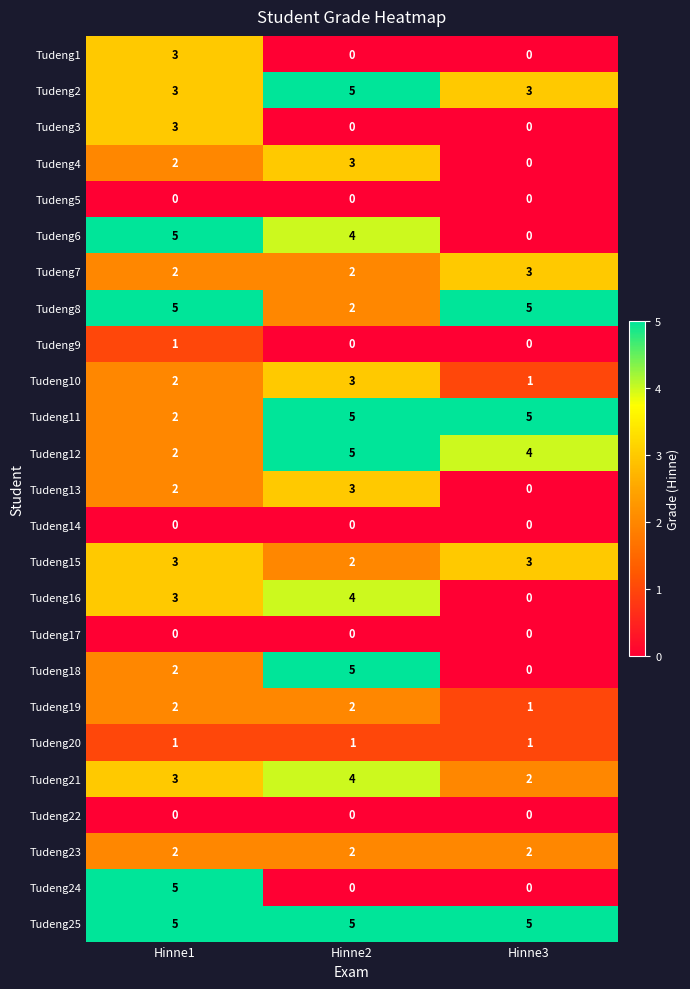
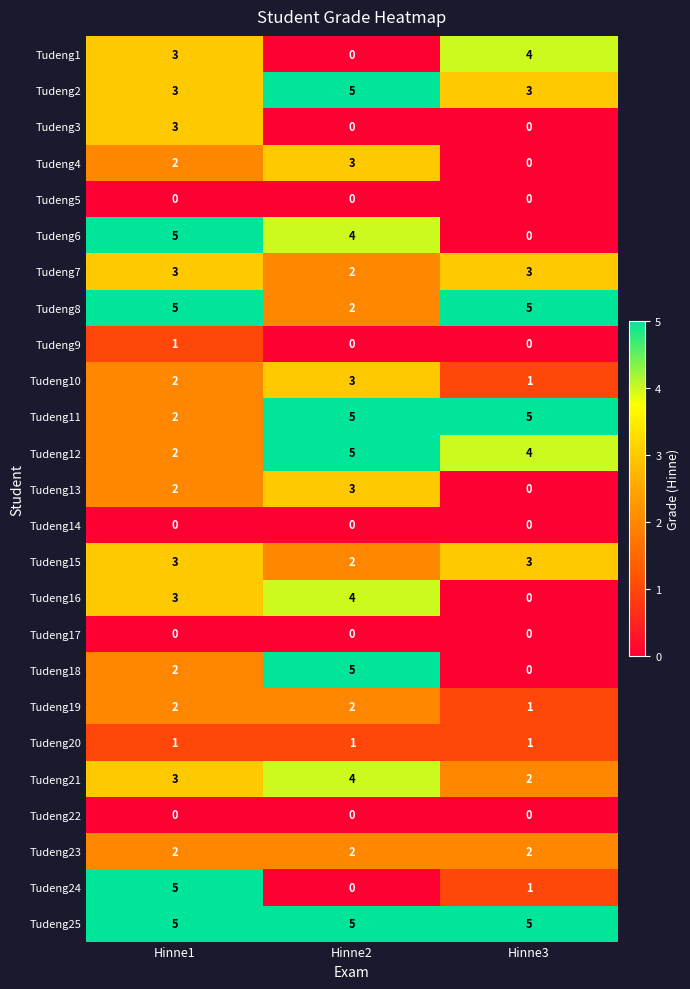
  {
    "Tudeng1": {
      "Hinne1": 3,
      "Hinne2": 0,
-     "Hinne3": 0
+     "Hinne3": 4
    },
    "Tudeng2": {
      "Hinne1": 3,
      "Hinne2": 5,
      "Hinne3": 3
    },
    "Tudeng3": {
      "Hinne1": 3,
      "Hinne2": 0,
      "Hinne3": 0
    },
    "Tudeng4": {
      "Hinne1": 2,
      "Hinne2": 3,
      "Hinne3": 0
    },
    "Tudeng5": {
      "Hinne1": 0,
      "Hinne2": 0,
      "Hinne3": 0
    },
    "Tudeng6": {
      "Hinne1": 5,
      "Hinne2": 4,
      "Hinne3": 0
    },
    "Tudeng7": {
-     "Hinne1": 2,
+     "Hinne1": 3,
      "Hinne2": 2,
      "Hinne3": 3
    },
    "Tudeng8": {
      "Hinne1": 5,
      "Hinne2": 2,
      "Hinne3": 5
    },
    "Tudeng9": {
      "Hinne1": 1,
      "Hinne2": 0,
      "Hinne3": 0
    },
    "Tudeng10": {
      "Hinne1": 2,
      "Hinne2": 3,
      "Hinne3": 1
    },
    "Tudeng11": {
      "Hinne1": 2,
      "Hinne2": 5,
      "Hinne3": 5
    },
    "Tudeng12": {
      "Hinne1": 2,
      "Hinne2": 5,
      "Hinne3": 4
    },
    "Tudeng13": {
      "Hinne1": 2,
      "Hinne2": 3,
      "Hinne3": 0
    },
    "Tudeng14": {
      "Hinne1": 0,
      "Hinne2": 0,
      "Hinne3": 0
    },
    "Tudeng15": {
      "Hinne1": 3,
      "Hinne2": 2,
      "Hinne3": 3
    },
    "Tudeng16": {
      "Hinne1": 3,
      "Hinne2": 4,
      "Hinne3": 0
    },
    "Tudeng17": {
      "Hinne1": 0,
      "Hinne2": 0,
      "Hinne3": 0
    },
    "Tudeng18": {
      "Hinne1": 2,
      "Hinne2": 5,
      "Hinne3": 0
    },
    "Tudeng19": {
      "Hinne1": 2,
      "Hinne2": 2,
      "Hinne3": 1
    },
    "Tudeng20": {
      "Hinne1": 1,
      "Hinne2": 1,
      "Hinne3": 1
    },
    "Tudeng21": {
      "Hinne1": 3,
      "Hinne2": 4,
      "Hinne3": 2
    },
    "Tudeng22": {
      "Hinne1": 0,
      "Hinne2": 0,
      "Hinne3": 0
    },
    "Tudeng23": {
      "Hinne1": 2,
      "Hinne2": 2,
      "Hinne3": 2
    },
    "Tudeng24": {
      "Hinne1": 5,
      "Hinne2": 0,
-     "Hinne3": 0
+     "Hinne3": 1
    },
    "Tudeng25": {
      "Hinne1": 5,
      "Hinne2": 5,
      "Hinne3": 5
    }
  }
